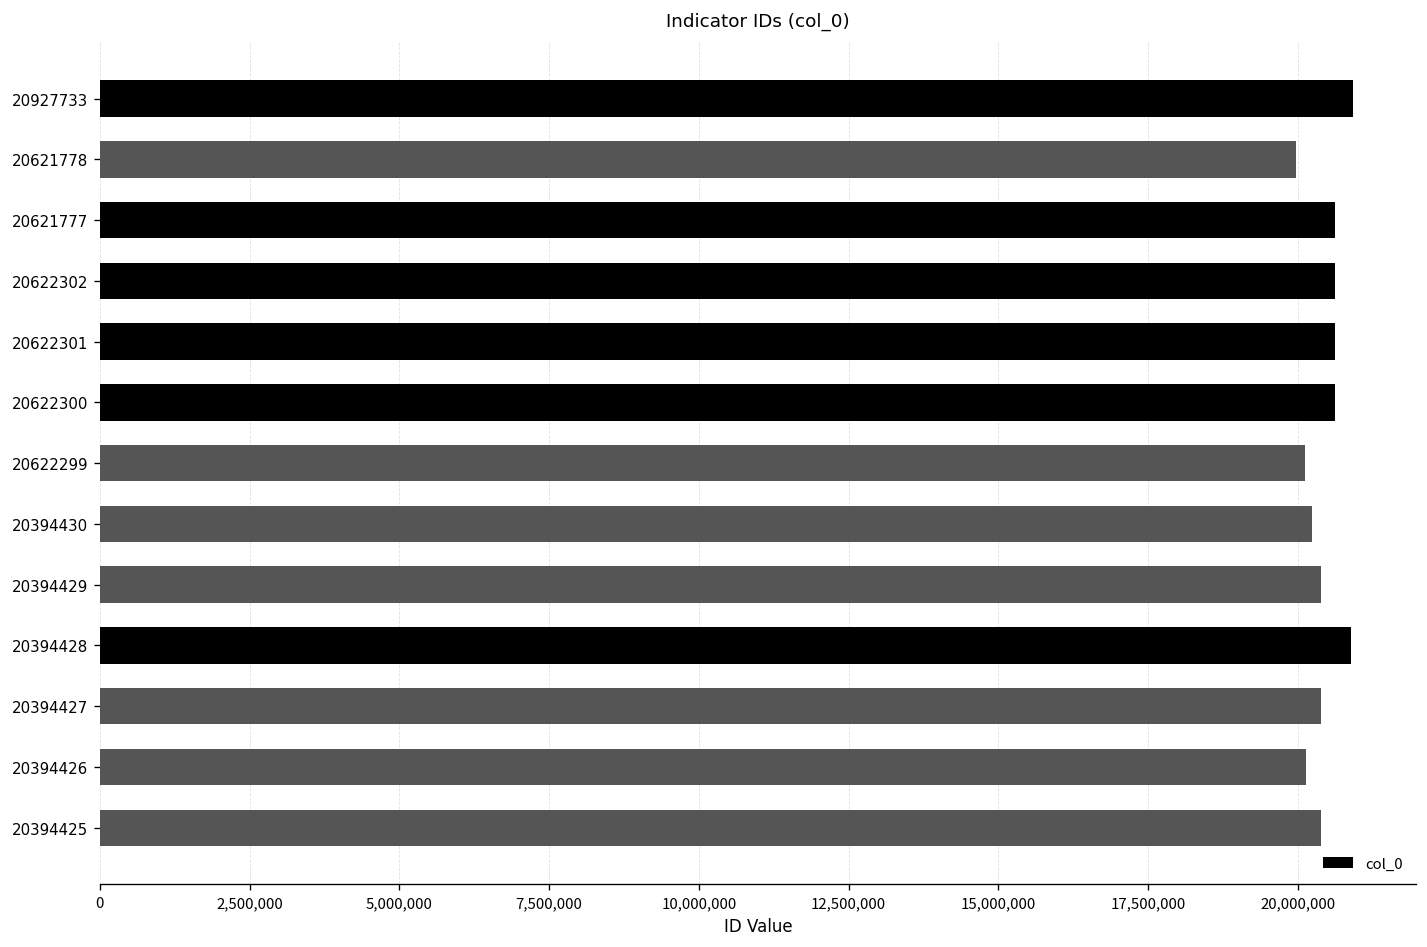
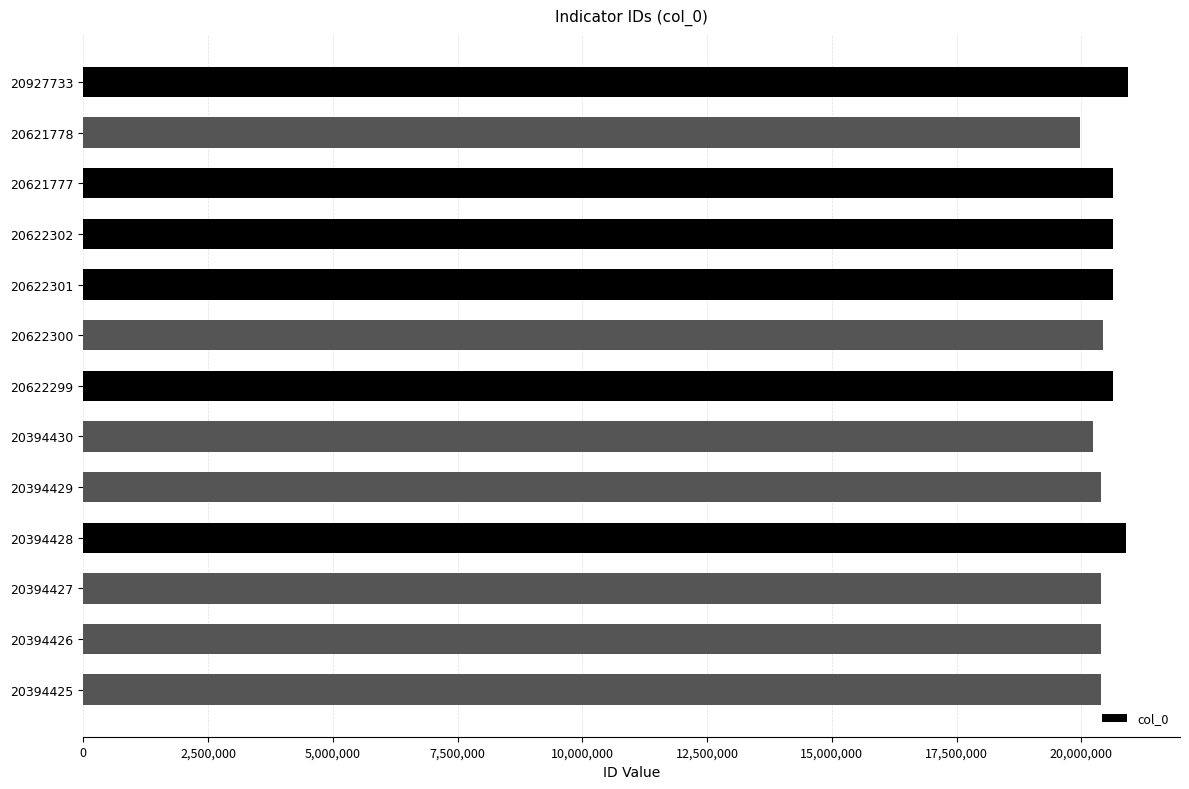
  {
    "20927733": "20,900,000",
    "20621778": "20,000,000",
    "20621777": "20,600,000",
    "20622302": "20,600,000",
    "20622301": "20,600,000",
-   "20622300": "20,600,000",
-   "20622299": "20,100,000",
+   "20622300": "20,400,000",
+   "20622299": "20,600,000",
    "20394430": "20,200,000",
    "20394429": "20,400,000",
    "20394428": "20,900,000",
    "20394427": "20,400,000",
-   "20394426": "20,100,000",
+   "20394426": "20,400,000",
    "20394425": "20,400,000"
  }
